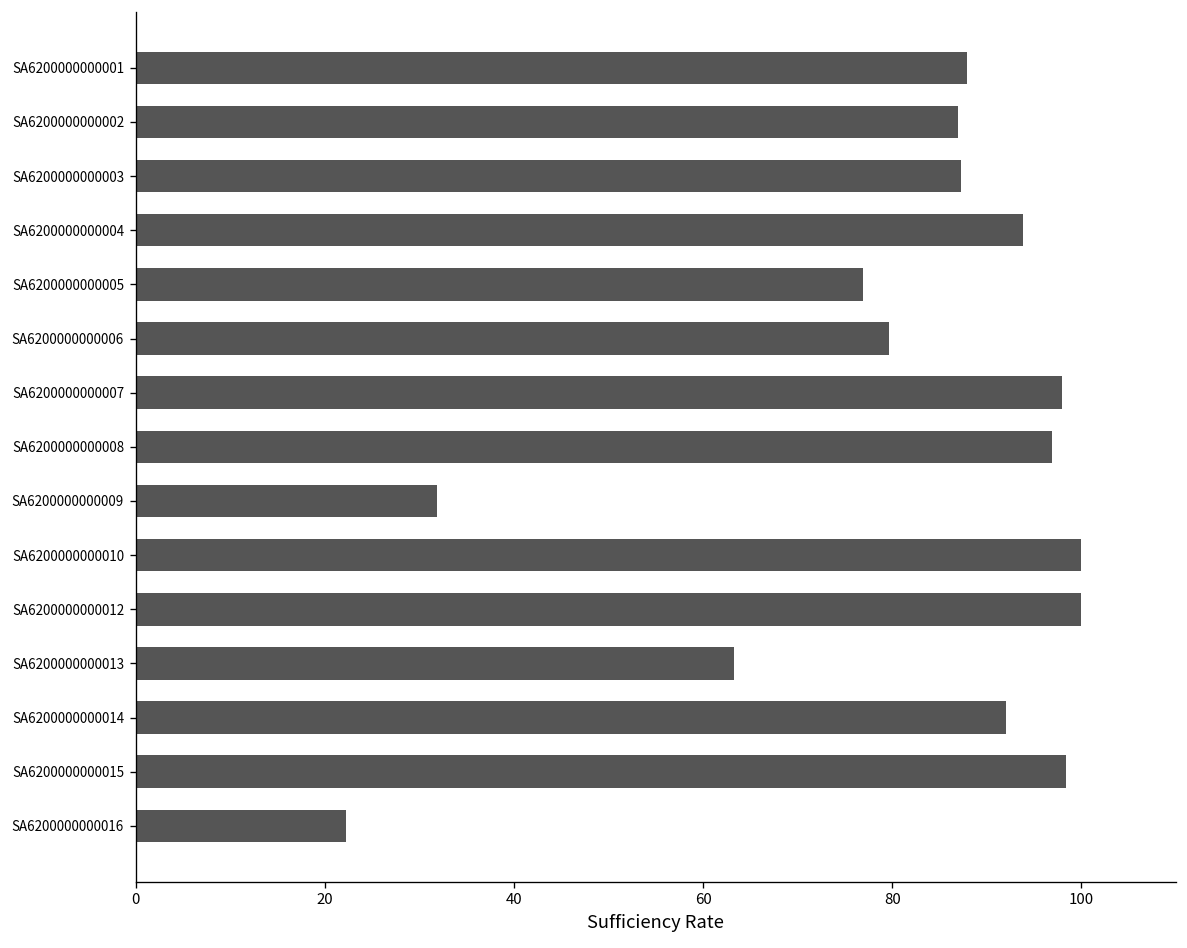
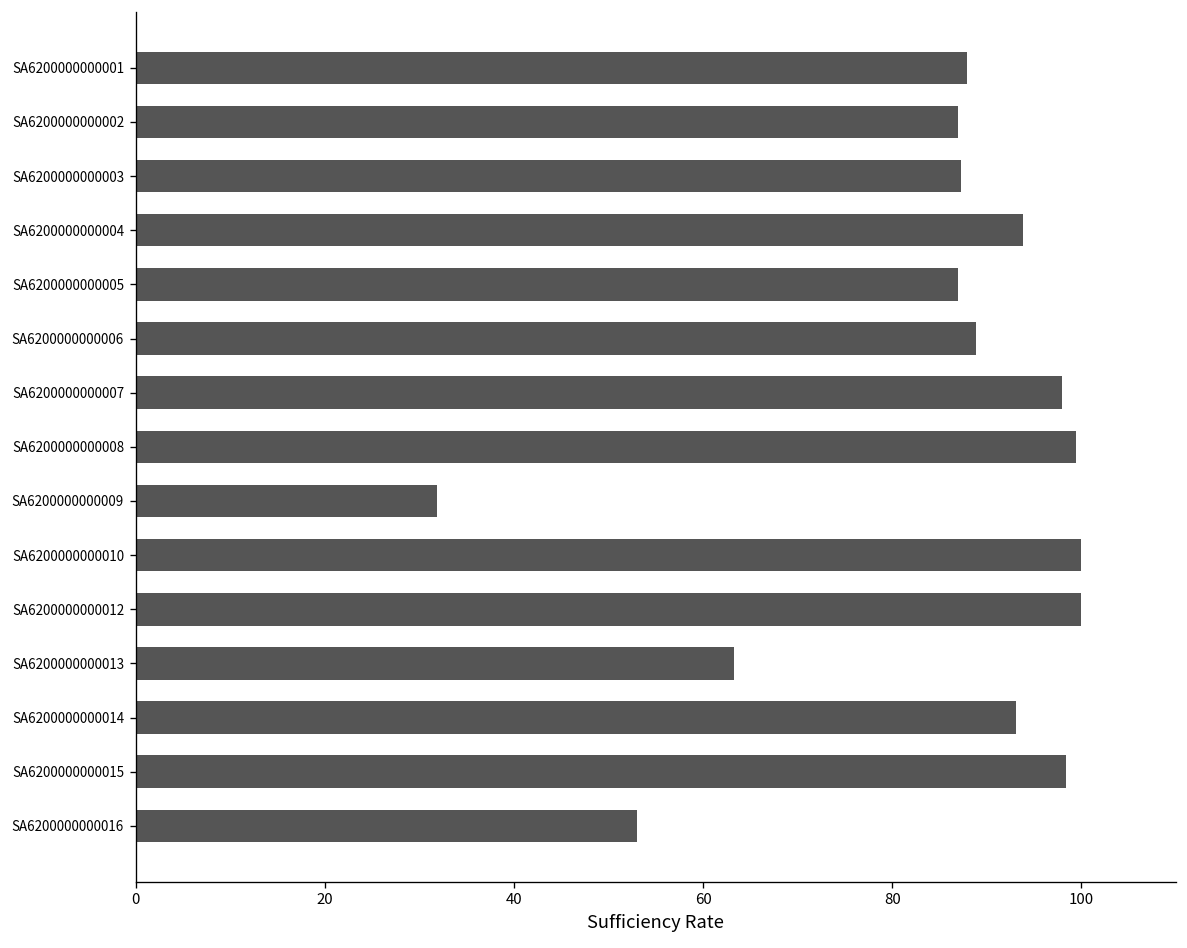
  {
    "SA6200000000001": 88,
    "SA6200000000002": 87,
    "SA6200000000003": 87,
    "SA6200000000004": 94,
-   "SA6200000000005": 77,
-   "SA6200000000006": 80,
+   "SA6200000000005": 87,
+   "SA6200000000006": 89,
    "SA6200000000007": 98,
-   "SA6200000000008": 97,
+   "SA6200000000008": 99,
    "SA6200000000009": 32,
    "SA6200000000010": 100,
    "SA6200000000012": 100,
    "SA6200000000013": 63,
-   "SA6200000000014": 92,
+   "SA6200000000014": 93,
    "SA6200000000015": 98,
-   "SA6200000000016": 22
+   "SA6200000000016": 53
  }
